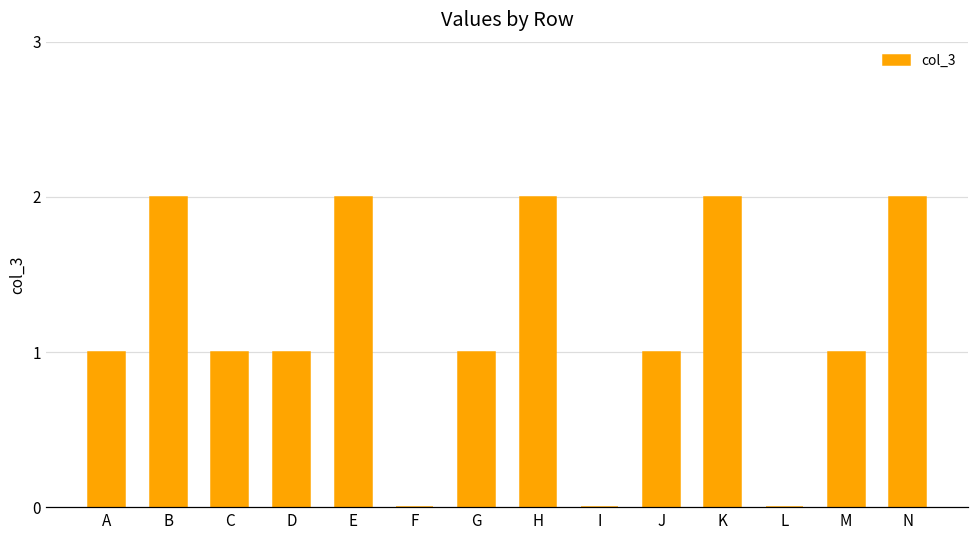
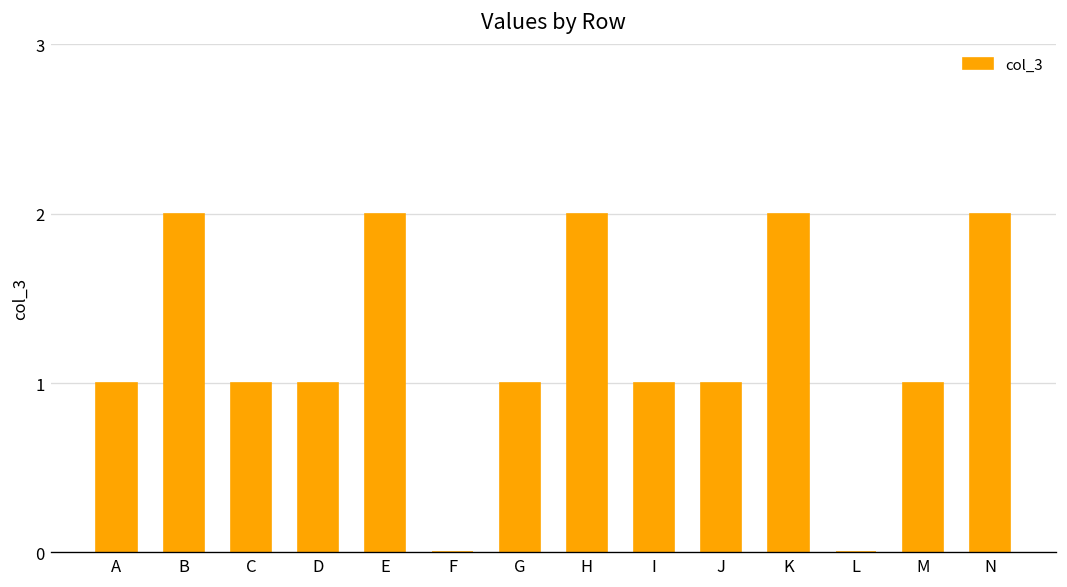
  {
    "A": 1,
    "B": 2,
    "C": 1,
    "D": 1,
    "E": 2,
    "F": 0,
    "G": 1,
    "H": 2,
-   "I": 0,
+   "I": 1,
    "J": 1,
    "K": 2,
    "L": 0,
    "M": 1,
    "N": 2
  }
